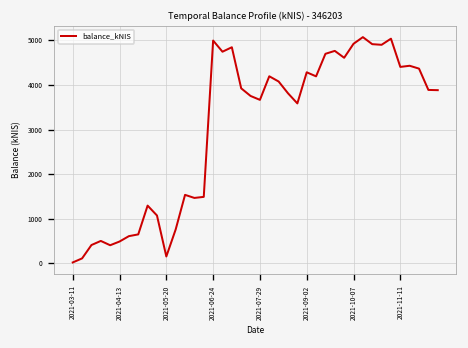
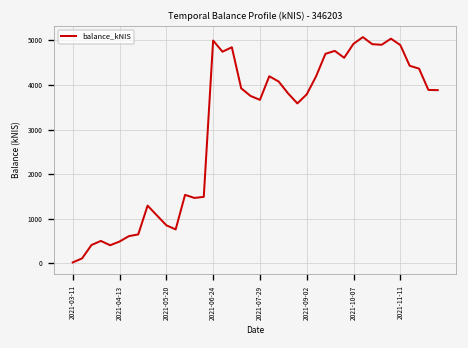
  {
    "2021-03-11": 0,
    "2021-04-13": 500,
-   "2021-05-20": 200,
+   "2021-05-20": 900,
    "2021-06-24": 5000,
    "2021-07-29": 3700,
-   "2021-09-02": 4300,
+   "2021-09-02": 3800,
    "2021-10-07": 4900,
-   "2021-11-11": 4400
+   "2021-11-11": 4900
  }
